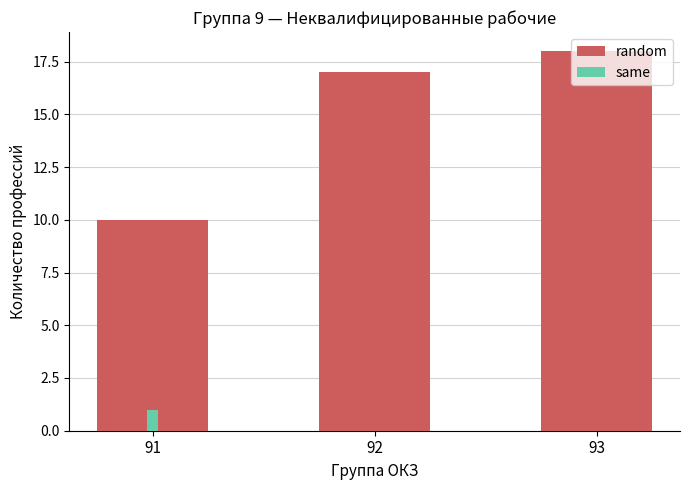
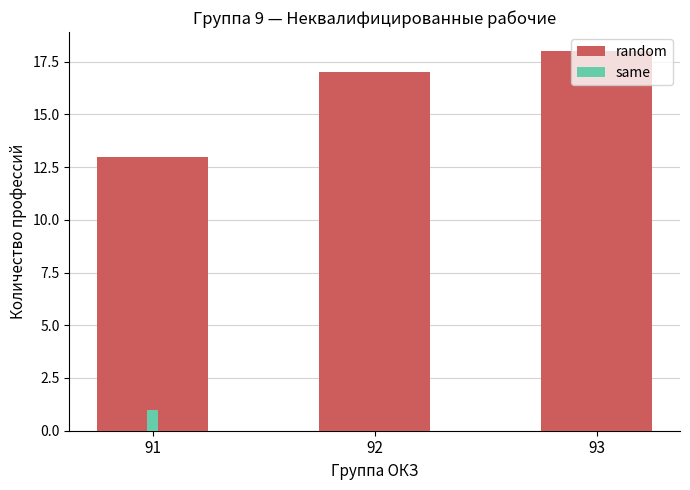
  {
    "random": {
-     "91": 10,
+     "91": 13,
      "92": 17
    }
  }
